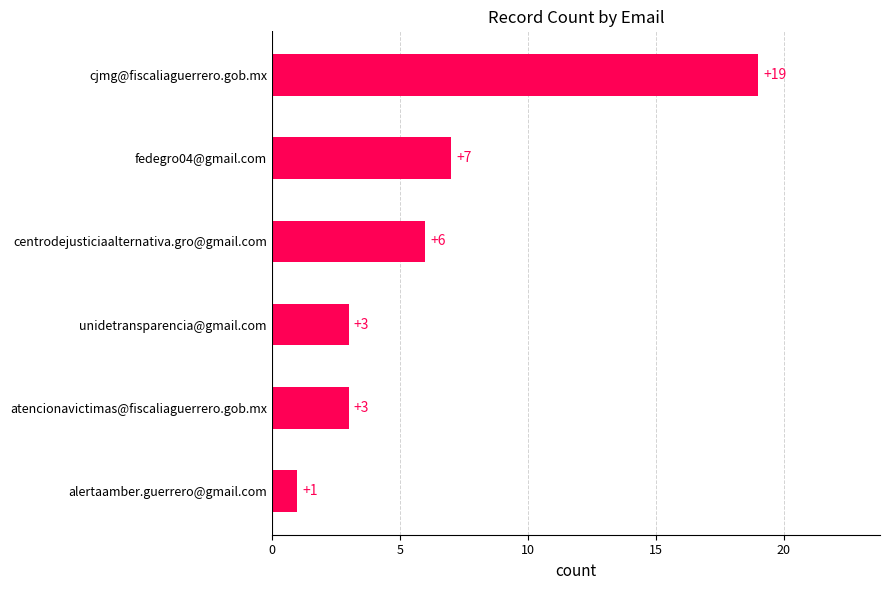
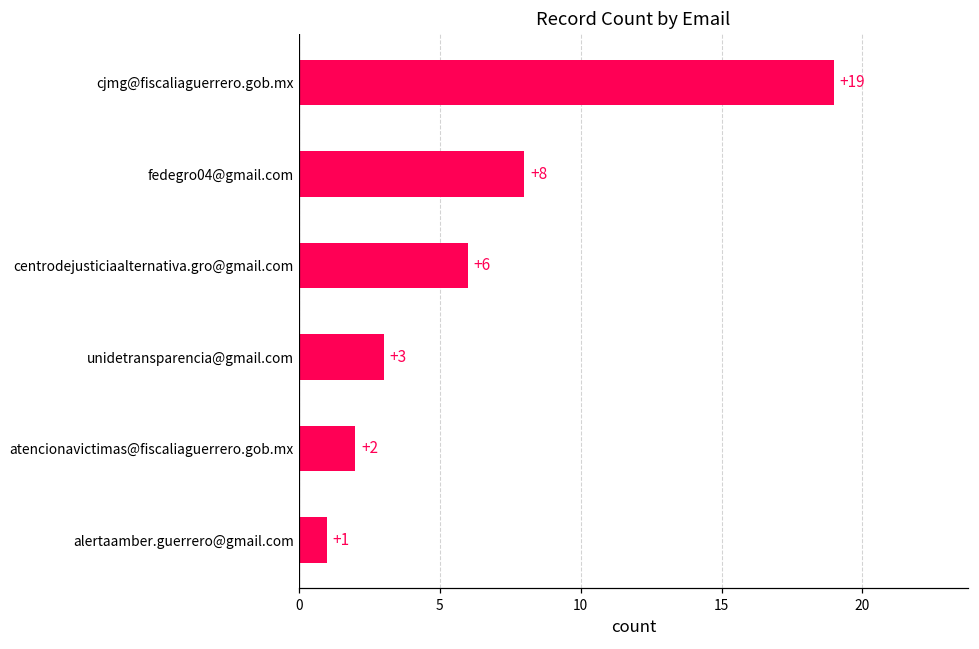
  {
    "cjmg@fiscaliaguerrero.gob.mx": "+19",
-   "fedegro04@gmail.com": "+7",
+   "fedegro04@gmail.com": "+8",
    "centrodejusticiaalternativa.gro@gmail.com": "+6",
    "unidetransparencia@gmail.com": "+3",
-   "atencionavictimas@fiscaliaguerrero.gob.mx": "+3",
+   "atencionavictimas@fiscaliaguerrero.gob.mx": "+2",
    "alertaamber.guerrero@gmail.com": "+1"
  }
